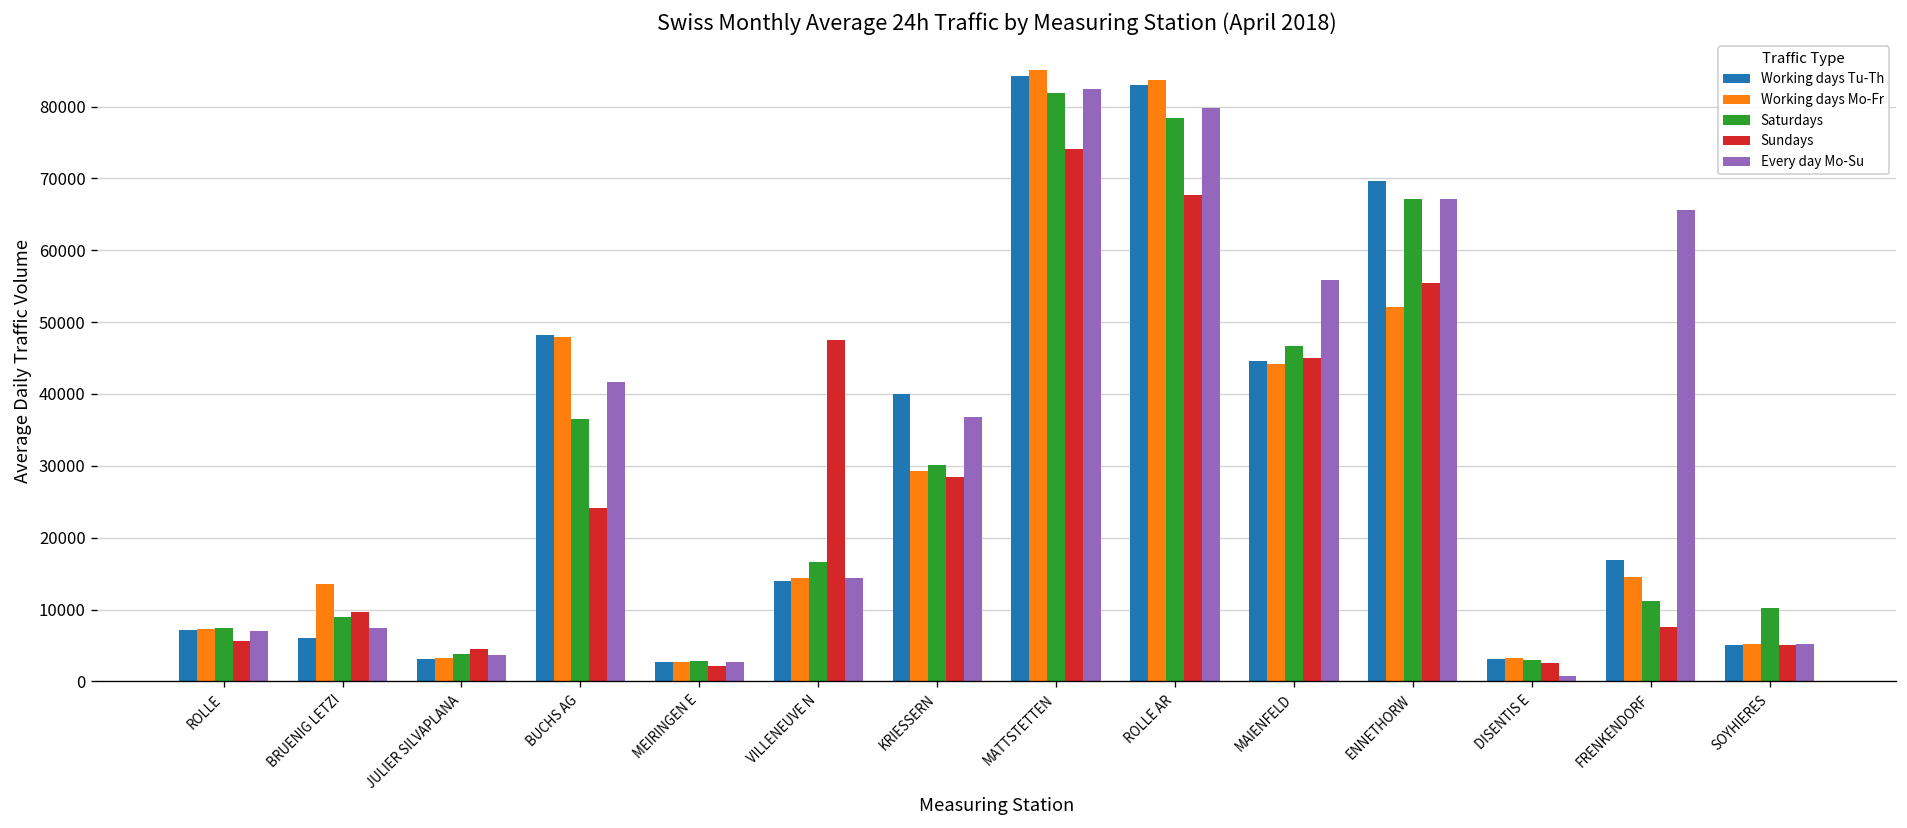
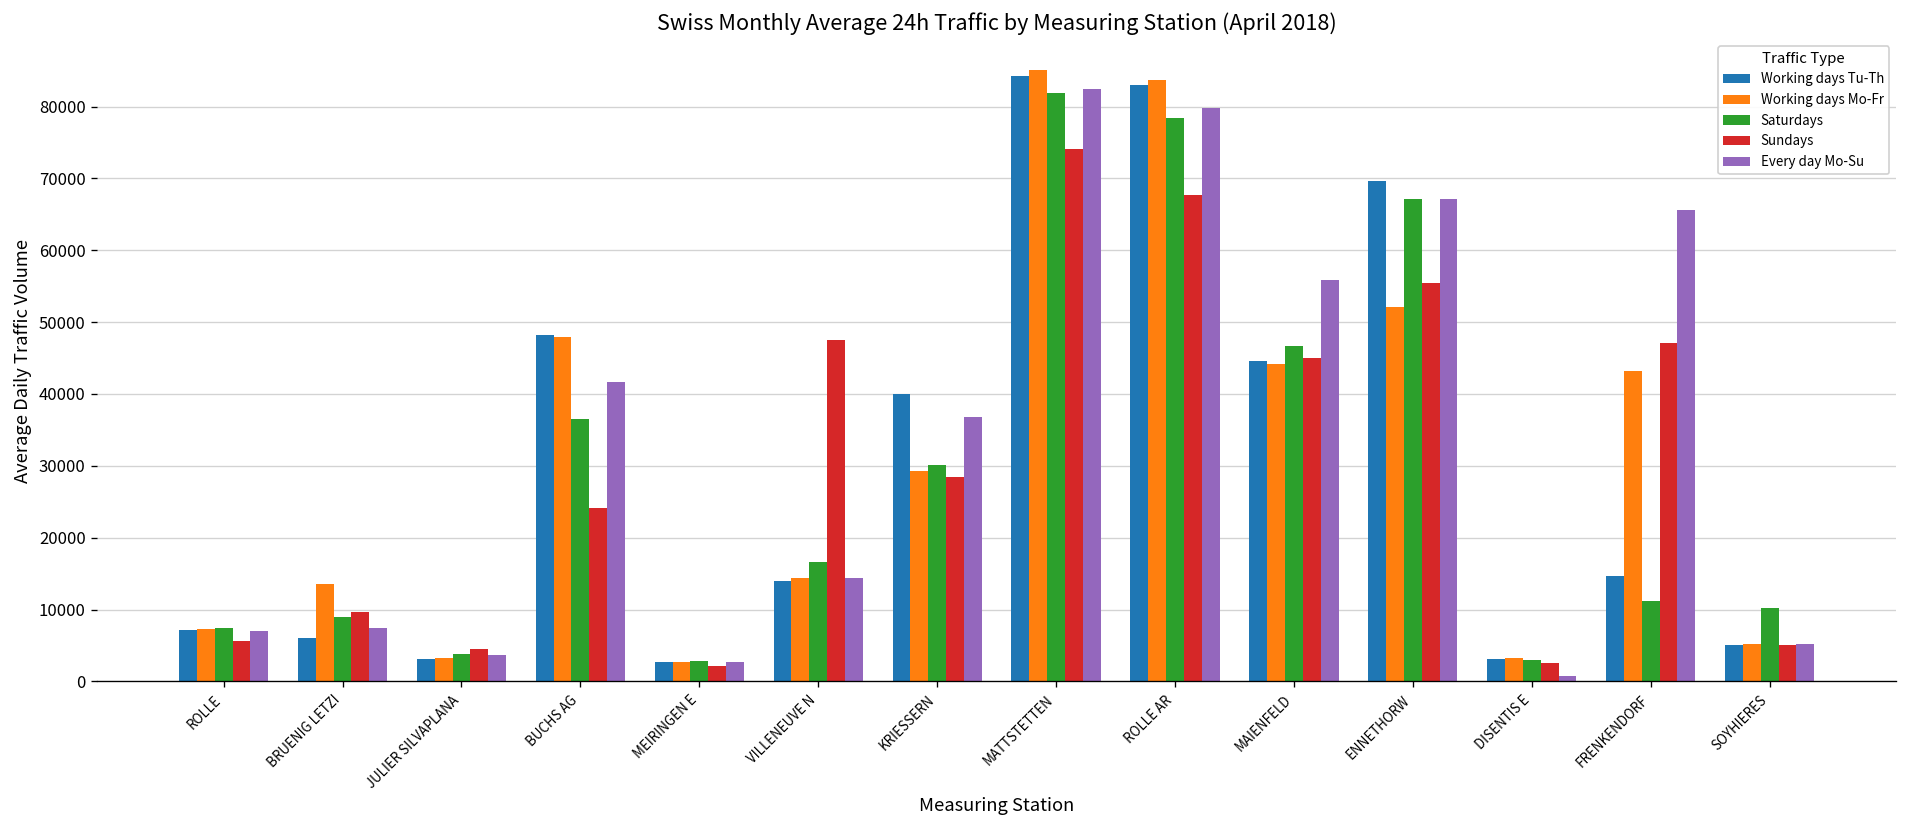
  {
    "Working days Tu-Th": {
      "ROLLE": 7000,
      "BRUENIG LETZI": 6000,
      "JULIER SILVAPLANA": 3000,
      "BUCHS AG": 48000,
      "MEIRINGEN E": 3000,
      "VILLENEUVE N": 14000,
      "KRIESSERN": 40000,
      "MATTSTETTEN": 84000,
      "ROLLE AR": 83000,
      "MAIENFELD": 45000,
      "ENNETHORW": 70000,
      "DISENTIS E": 3000,
-     "FRENKENDORF": 17000,
+     "FRENKENDORF": 15000,
      "SOYHIERES": 5000
    },
    "Working days Mo-Fr": {
      "ROLLE": 7000,
      "BRUENIG LETZI": 13000,
      "JULIER SILVAPLANA": 3000,
      "BUCHS AG": 48000,
      "MEIRINGEN E": 3000,
      "VILLENEUVE N": 14000,
      "KRIESSERN": 29000,
      "MATTSTETTEN": 85000,
      "ROLLE AR": 84000,
      "MAIENFELD": 44000,
      "ENNETHORW": 52000,
      "DISENTIS E": 3000,
-     "FRENKENDORF": 15000,
+     "FRENKENDORF": 43000,
      "SOYHIERES": 5000
    },
    "Saturdays": {
      "ROLLE": 7000,
      "BRUENIG LETZI": 9000,
      "JULIER SILVAPLANA": 4000,
      "BUCHS AG": 36000,
      "MEIRINGEN E": 3000,
      "VILLENEUVE N": 17000,
      "KRIESSERN": 30000,
      "MATTSTETTEN": 82000,
      "ROLLE AR": 78000,
      "MAIENFELD": 47000,
      "ENNETHORW": 67000,
      "DISENTIS E": 3000,
      "FRENKENDORF": 11000,
      "SOYHIERES": 10000
    },
    "Sundays": {
      "ROLLE": 6000,
      "BRUENIG LETZI": 10000,
      "JULIER SILVAPLANA": 5000,
      "BUCHS AG": 24000,
      "MEIRINGEN E": 2000,
      "VILLENEUVE N": 48000,
      "KRIESSERN": 28000,
      "MATTSTETTEN": 74000,
      "ROLLE AR": 68000,
      "MAIENFELD": 45000,
      "ENNETHORW": 55000,
      "DISENTIS E": 3000,
-     "FRENKENDORF": 8000,
+     "FRENKENDORF": 47000,
      "SOYHIERES": 5000
    },
    "Every day Mo-Su": {
      "ROLLE": 7000,
      "BRUENIG LETZI": 7000,
      "JULIER SILVAPLANA": 4000,
      "BUCHS AG": 42000,
      "MEIRINGEN E": 3000,
      "VILLENEUVE N": 14000,
      "KRIESSERN": 37000,
      "MATTSTETTEN": 82000,
      "ROLLE AR": 80000,
      "MAIENFELD": 56000,
      "ENNETHORW": 67000,
      "DISENTIS E": 1000,
      "FRENKENDORF": 66000,
      "SOYHIERES": 5000
    }
  }
